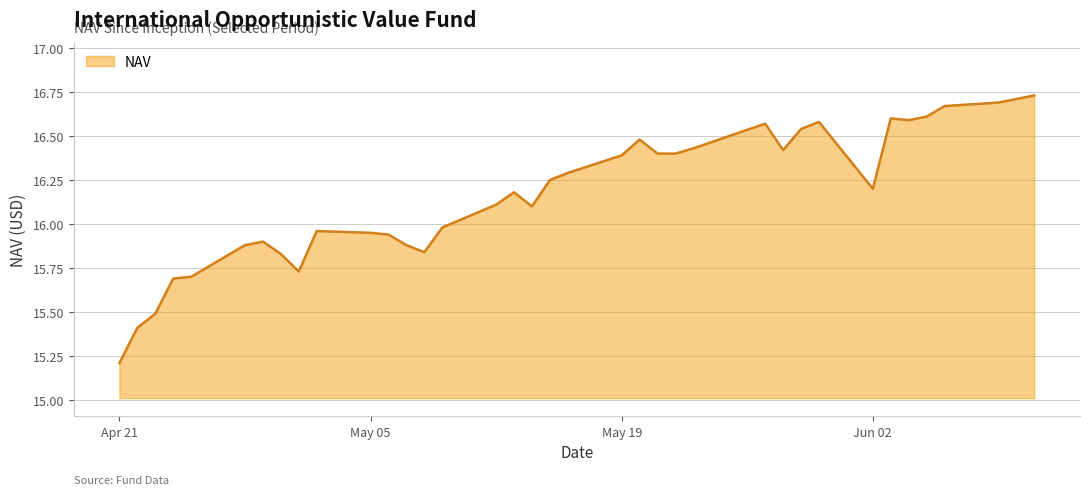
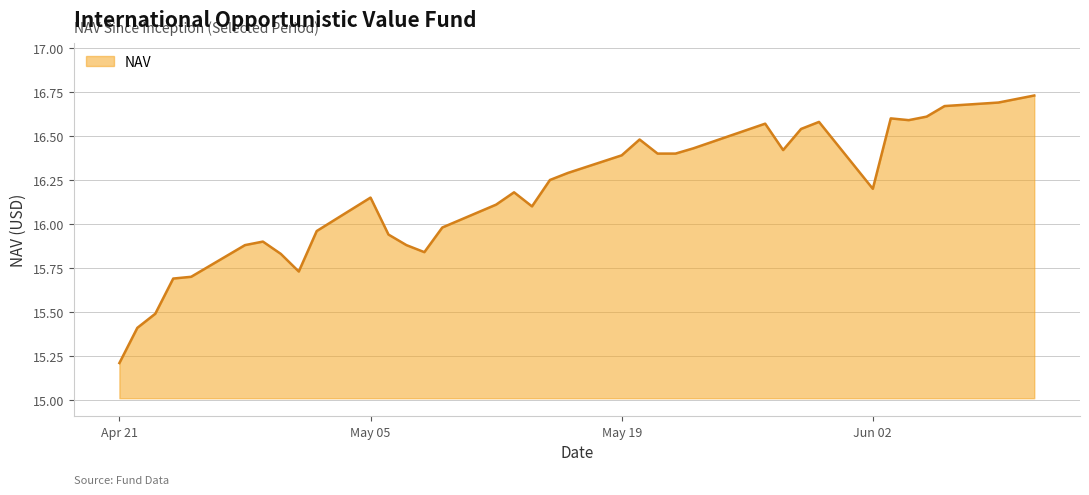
  {
    "Apr 21": 15.21,
-   "May 05": 15.95,
+   "May 05": 16.15,
    "May 19": 16.39,
    "Jun 02": 16.20
  }
